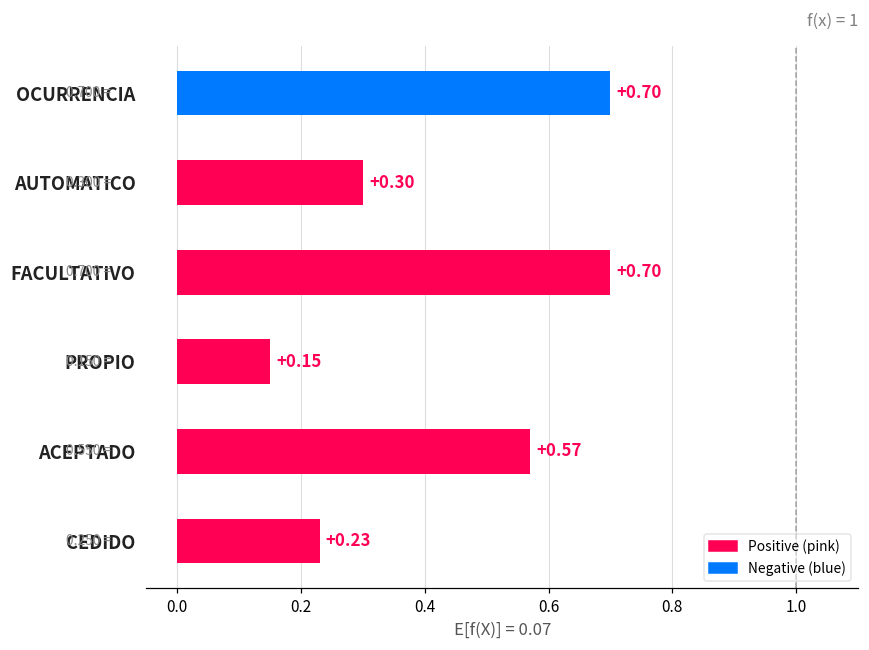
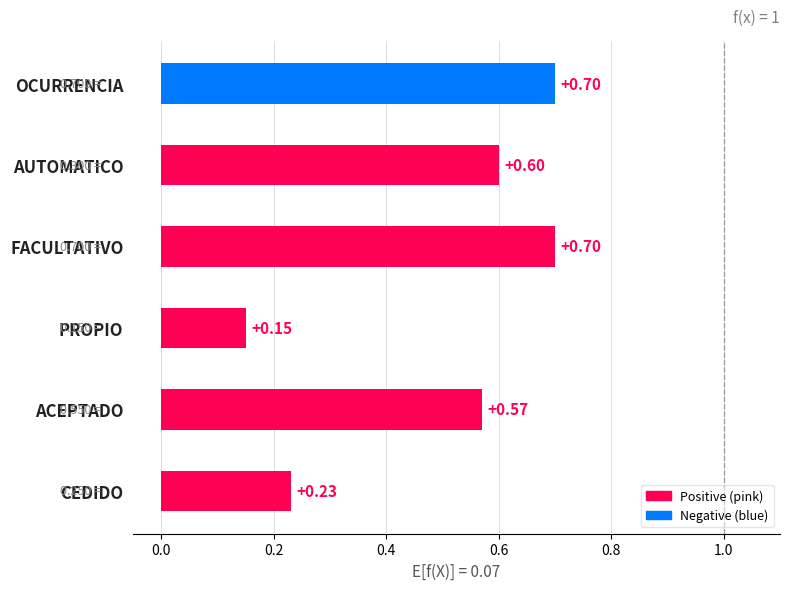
  {
    "OCURRENCIA": "+0.70",
-   "AUTOMATICO": "+0.30",
+   "AUTOMATICO": "+0.60",
    "FACULTATIVO": "+0.70",
    "PROPIO": "+0.15",
    "ACEPTADO": "+0.57",
    "CEDIDO": "+0.23"
  }
